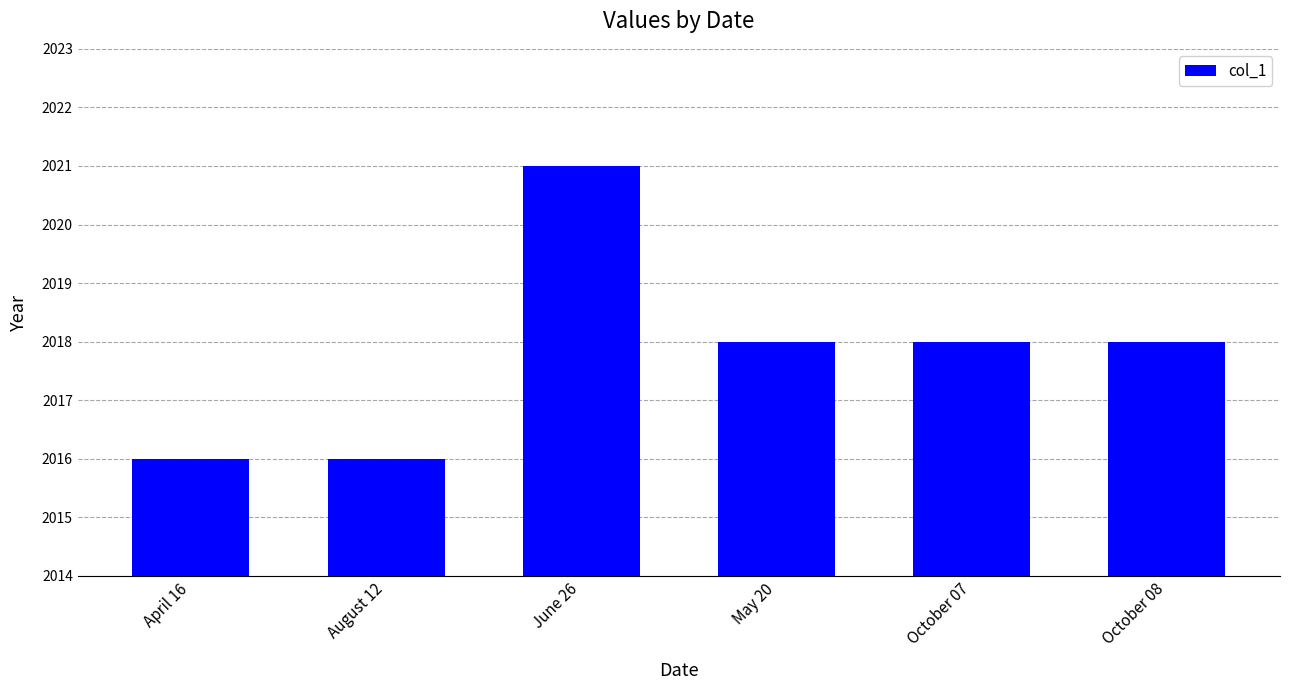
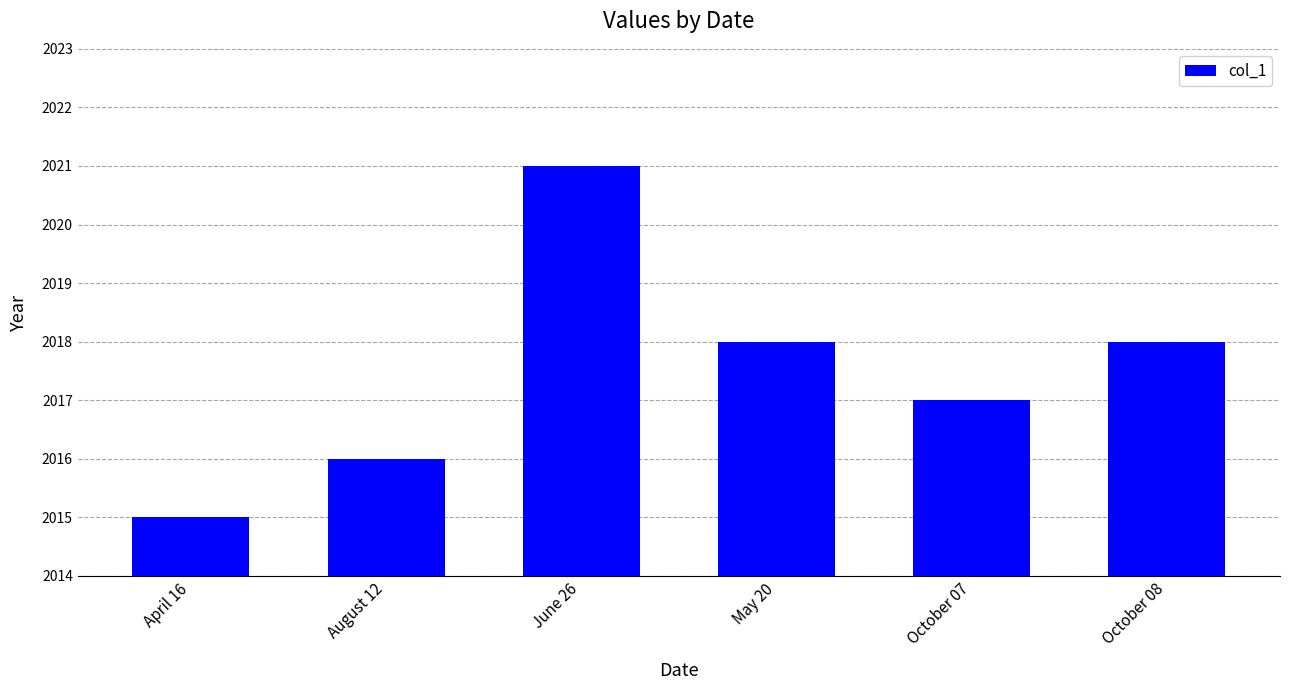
  {
-   "April 16": 2016,
+   "April 16": 2015,
    "August 12": 2016,
    "June 26": 2021,
    "May 20": 2018,
-   "October 07": 2018,
+   "October 07": 2017,
    "October 08": 2018
  }
